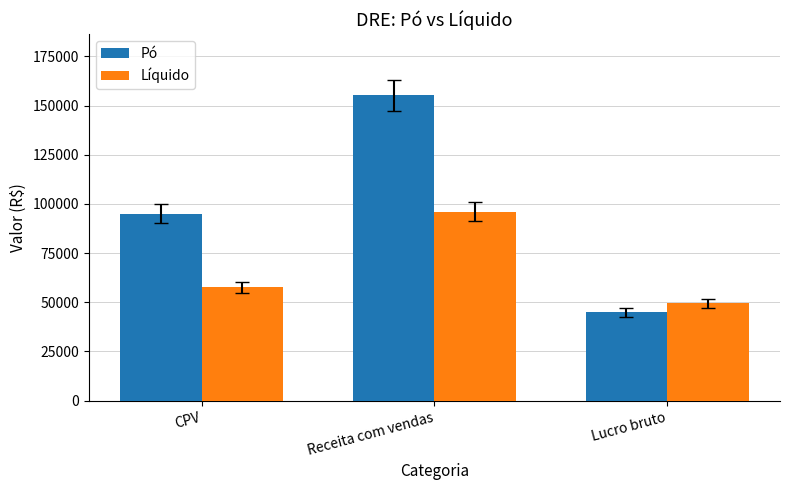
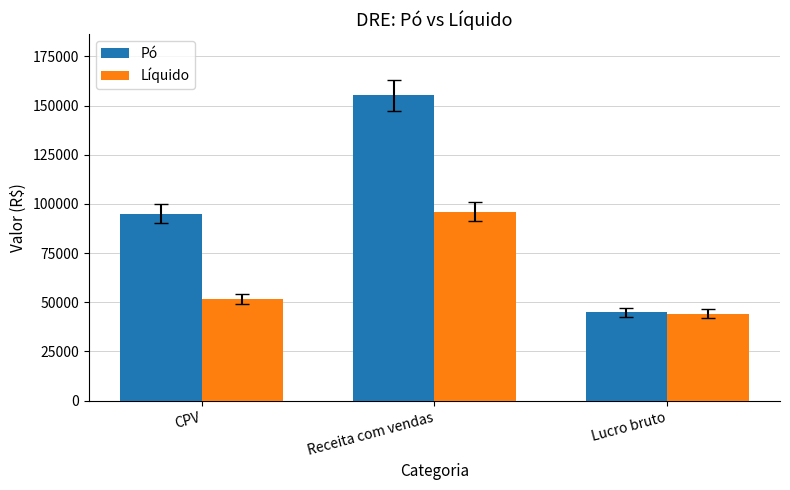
  {
    "Pó": {
      "CPV": 95000,
      "Receita com vendas": 155000,
      "Lucro bruto": 45000
    },
    "Líquido": {
-     "CPV": 58000,
+     "CPV": 52000,
      "Receita com vendas": 96000,
-     "Lucro bruto": 49000
+     "Lucro bruto": 44000
    }
  }
